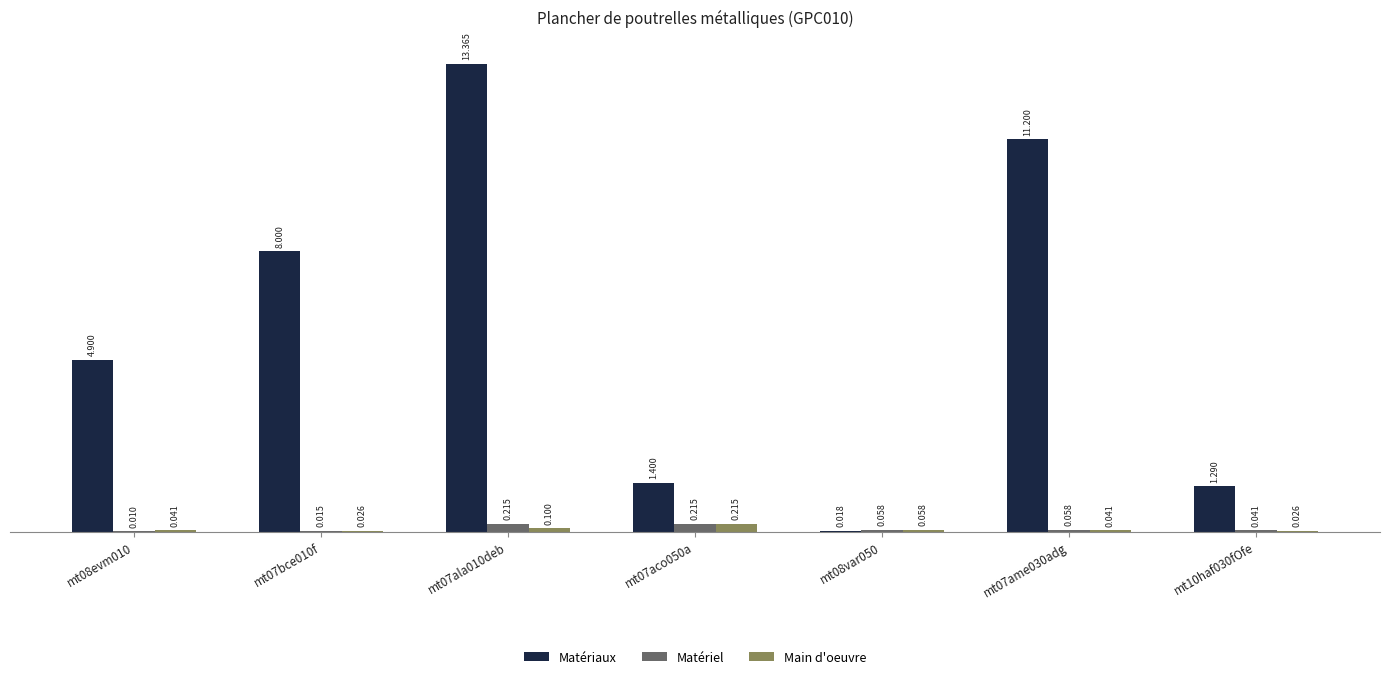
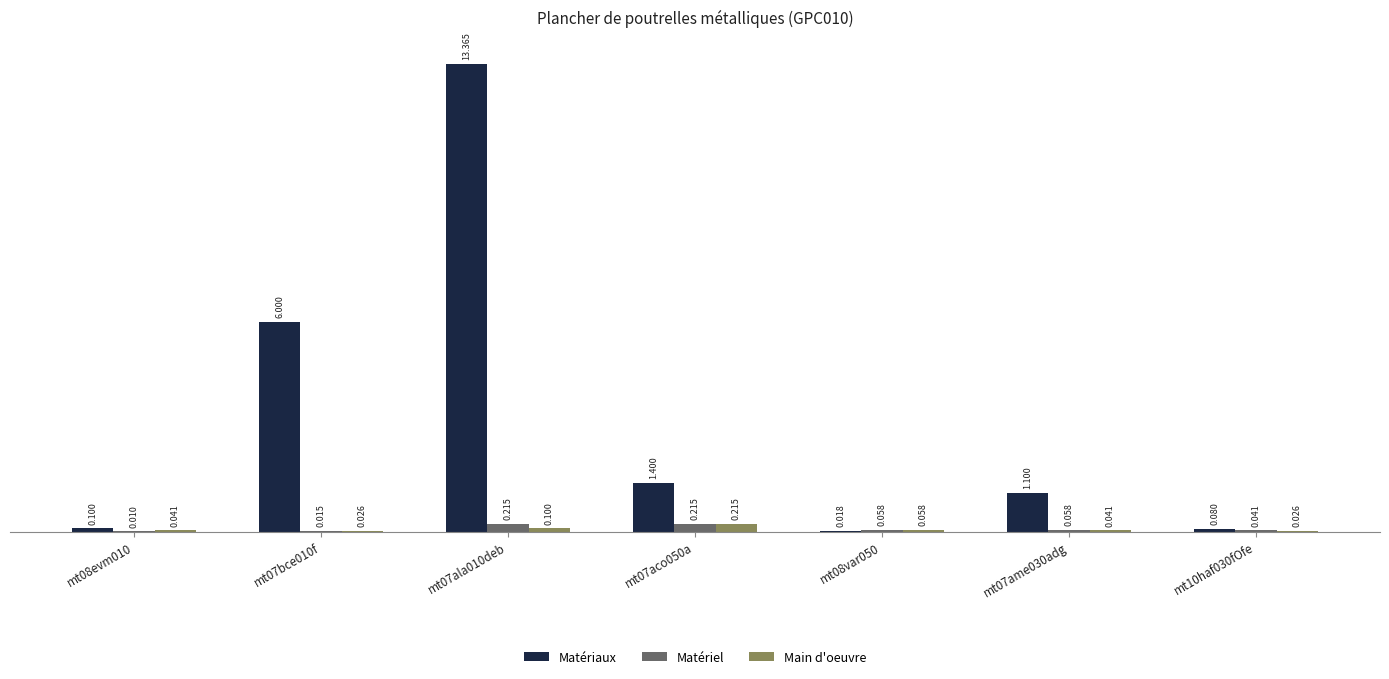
  {
    "Matériaux": {
-     "mt08evm010": 4.900,
-     "mt07bce010f": 8.000,
+     "mt08evm010": 0.100,
+     "mt07bce010f": 6.000,
      "mt07ala010deb": 13.365,
      "mt07aco050a": 1.400,
      "mt08var050": 0.018,
-     "mt07ame030adg": 11.200,
-     "mt10haf030fOfe": 1.290
+     "mt07ame030adg": 1.100,
+     "mt10haf030fOfe": 0.080
    }
  }
